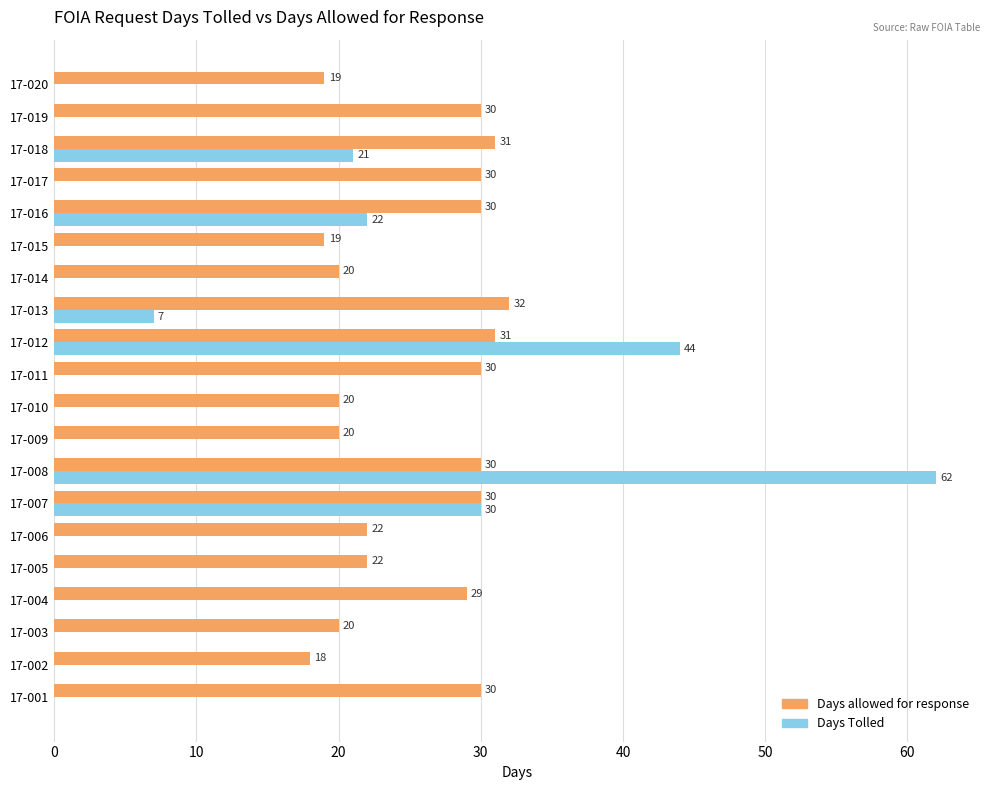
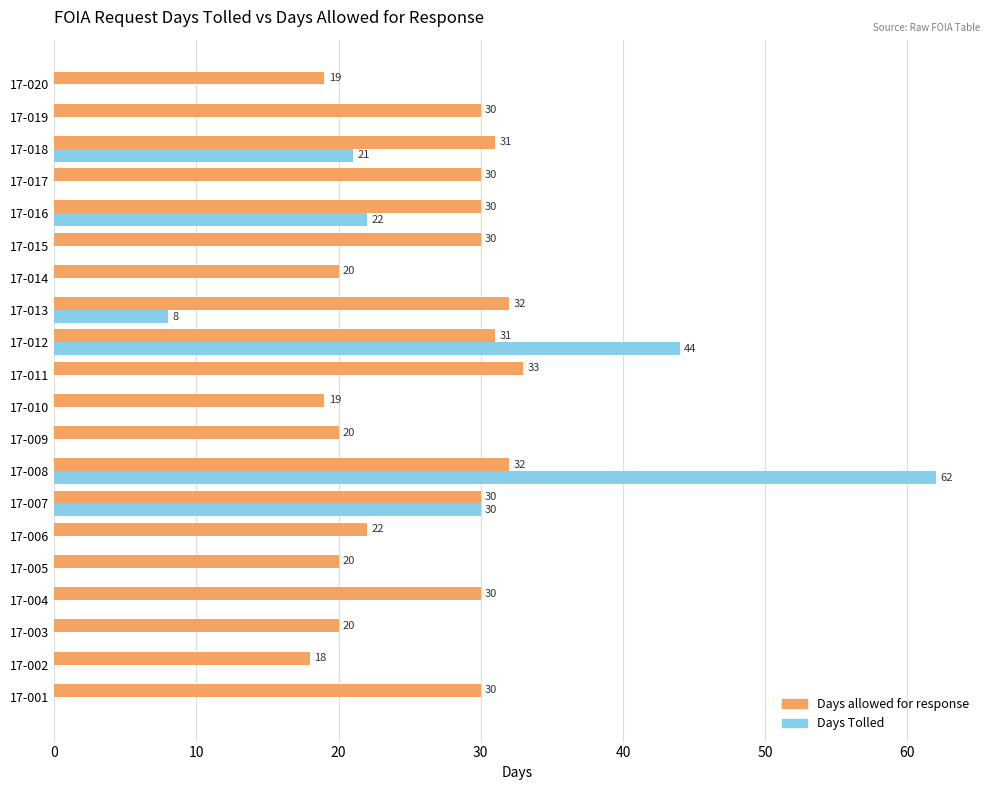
  {
    "Days allowed for response": {
      "17-020": 19,
      "17-019": 30,
      "17-018": 31,
      "17-017": 30,
      "17-016": 30,
-     "17-015": 19,
+     "17-015": 30,
      "17-014": 20,
      "17-013": 32,
      "17-012": 31,
-     "17-011": 30,
-     "17-010": 20,
+     "17-011": 33,
+     "17-010": 19,
      "17-009": 20,
-     "17-008": 30,
+     "17-008": 32,
      "17-007": 30,
      "17-006": 22,
-     "17-005": 22,
-     "17-004": 29,
+     "17-005": 20,
+     "17-004": 30,
      "17-003": 20,
      "17-002": 18,
      "17-001": 30
    },
    "Days Tolled": {
      "17-018": 21,
      "17-016": 22,
-     "17-013": 7,
+     "17-013": 8,
      "17-012": 44,
      "17-008": 62,
      "17-007": 30
    }
  }
